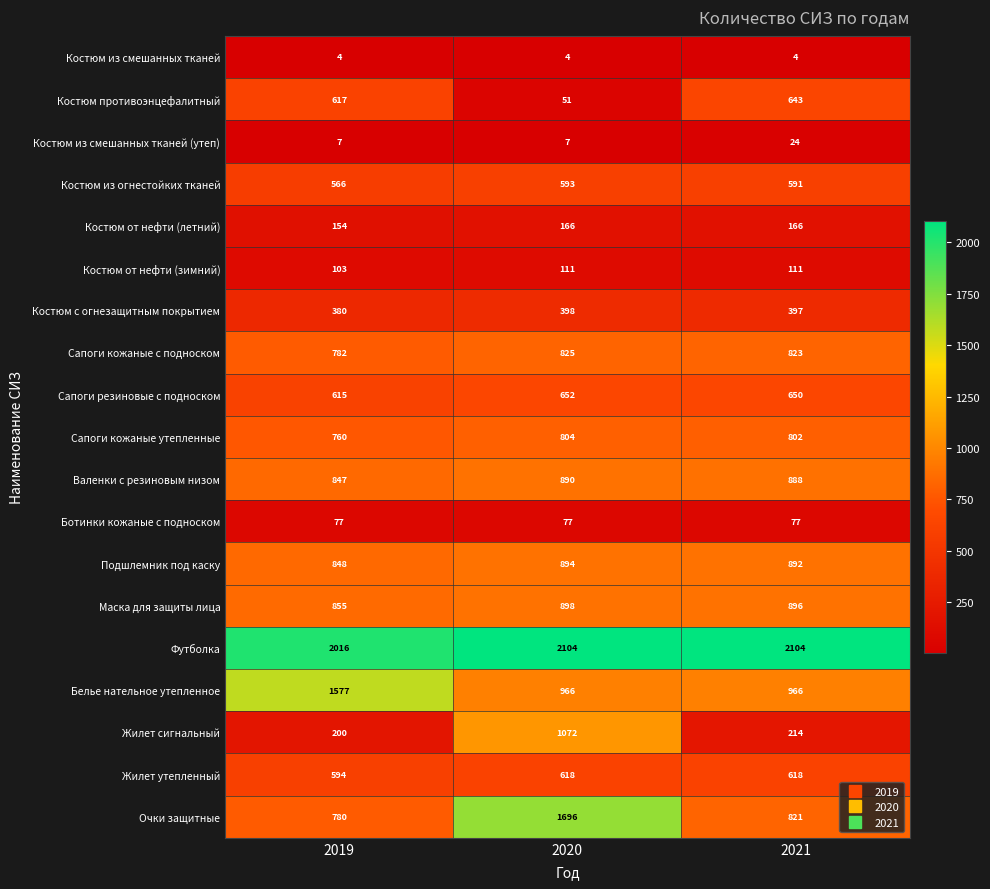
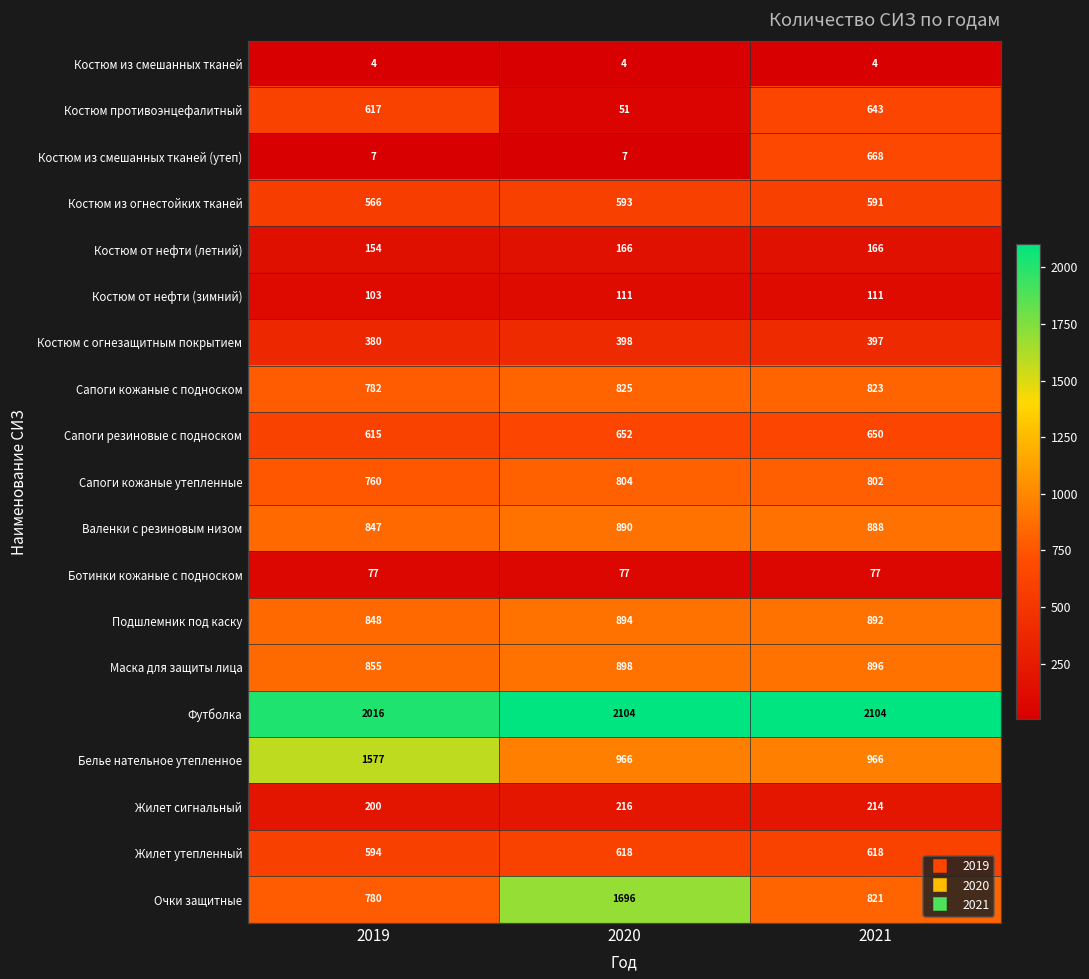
  {
    "Костюм из смешанных тканей": {
      "2019": 4,
      "2020": 4,
      "2021": 4
    },
    "Костюм противоэнцефалитный": {
      "2019": 617,
      "2020": 51,
      "2021": 643
    },
    "Костюм из смешанных тканей (утеп)": {
      "2019": 7,
      "2020": 7,
-     "2021": 24
+     "2021": 668
    },
    "Костюм из огнестойких тканей": {
      "2019": 566,
      "2020": 593,
      "2021": 591
    },
    "Костюм от нефти (летний)": {
      "2019": 154,
      "2020": 166,
      "2021": 166
    },
    "Костюм от нефти (зимний)": {
      "2019": 103,
      "2020": 111,
      "2021": 111
    },
    "Костюм с огнезащитным покрытием": {
      "2019": 380,
      "2020": 398,
      "2021": 397
    },
    "Сапоги кожаные с подноском": {
      "2019": 782,
      "2020": 825,
      "2021": 823
    },
    "Сапоги резиновые с подноском": {
      "2019": 615,
      "2020": 652,
      "2021": 650
    },
    "Сапоги кожаные утепленные": {
      "2019": 760,
      "2020": 804,
      "2021": 802
    },
    "Валенки с резиновым низом": {
      "2019": 847,
      "2020": 890,
      "2021": 888
    },
    "Ботинки кожаные с подноском": {
      "2019": 77,
      "2020": 77,
      "2021": 77
    },
    "Подшлемник под каску": {
      "2019": 848,
      "2020": 894,
      "2021": 892
    },
    "Маска для защиты лица": {
      "2019": 855,
      "2020": 898,
      "2021": 896
    },
    "Футболка": {
      "2019": 2016,
      "2020": 2104,
      "2021": 2104
    },
    "Белье нательное утепленное": {
      "2019": 1577,
      "2020": 966,
      "2021": 966
    },
    "Жилет сигнальный": {
      "2019": 200,
-     "2020": 1072,
+     "2020": 216,
      "2021": 214
    },
    "Жилет утепленный": {
      "2019": 594,
      "2020": 618,
      "2021": 618
    },
    "Очки защитные": {
      "2019": 780,
      "2020": 1696,
      "2021": 821
    }
  }
